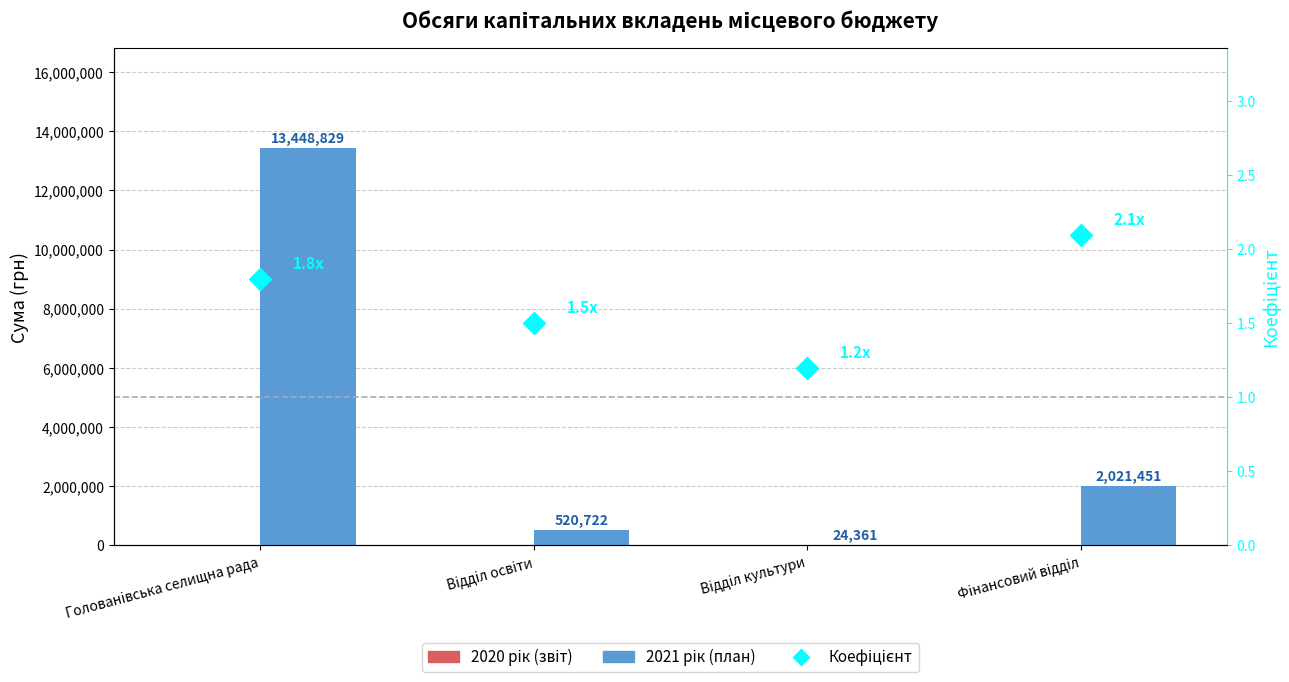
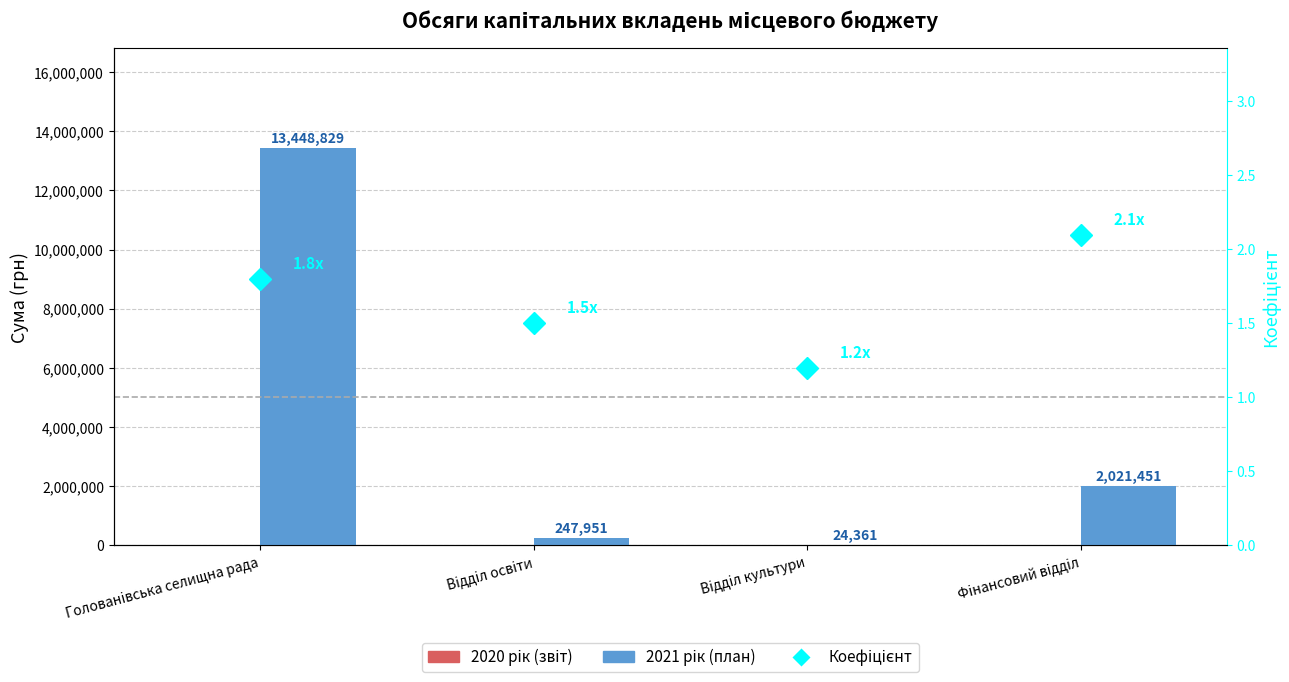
  {
    "2021 рік (план)": {
      "Голованівська селищна рада": "13,448,829",
-     "Відділ освіти": "520,722",
+     "Відділ освіти": "247,951",
      "Відділ культури": "24,361",
      "Фінансовий відділ": "2,021,451"
    }
  }
